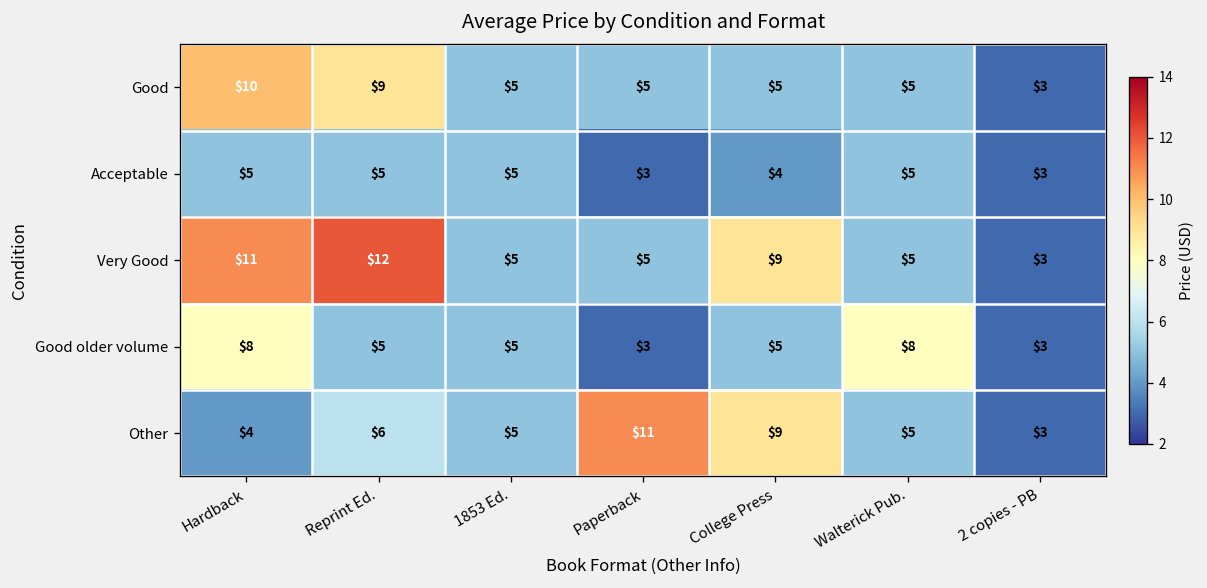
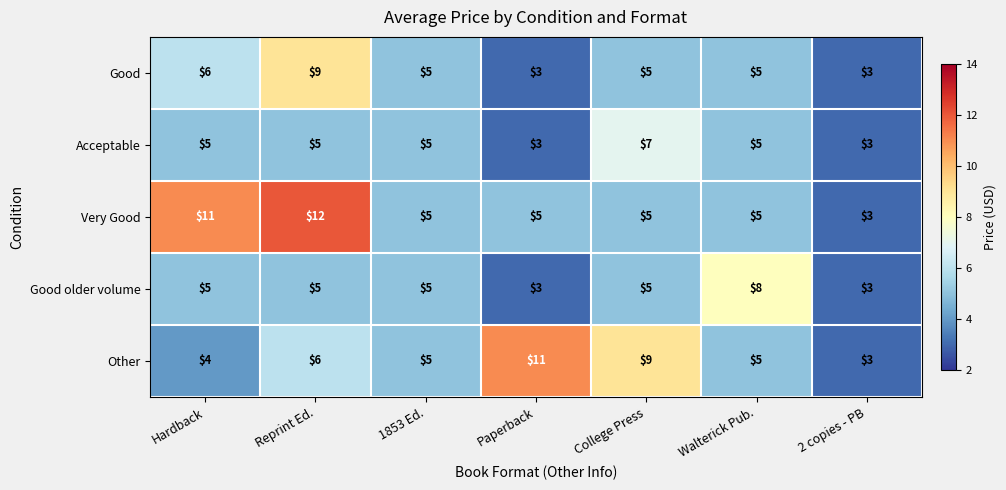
  {
    "Good": {
-     "Hardback": "$10",
+     "Hardback": "$6",
      "Reprint Ed.": "$9",
      "1853 Ed.": "$5",
-     "Paperback": "$5",
+     "Paperback": "$3",
      "College Press": "$5",
      "Walterick Pub.": "$5",
      "2 copies - PB": "$3"
    },
    "Acceptable": {
      "Hardback": "$5",
      "Reprint Ed.": "$5",
      "1853 Ed.": "$5",
      "Paperback": "$3",
-     "College Press": "$4",
+     "College Press": "$7",
      "Walterick Pub.": "$5",
      "2 copies - PB": "$3"
    },
    "Very Good": {
      "Hardback": "$11",
      "Reprint Ed.": "$12",
      "1853 Ed.": "$5",
      "Paperback": "$5",
-     "College Press": "$9",
+     "College Press": "$5",
      "Walterick Pub.": "$5",
      "2 copies - PB": "$3"
    },
    "Good older volume": {
-     "Hardback": "$8",
+     "Hardback": "$5",
      "Reprint Ed.": "$5",
      "1853 Ed.": "$5",
      "Paperback": "$3",
      "College Press": "$5",
      "Walterick Pub.": "$8",
      "2 copies - PB": "$3"
    },
    "Other": {
      "Hardback": "$4",
      "Reprint Ed.": "$6",
      "1853 Ed.": "$5",
      "Paperback": "$11",
      "College Press": "$9",
      "Walterick Pub.": "$5",
      "2 copies - PB": "$3"
    }
  }
